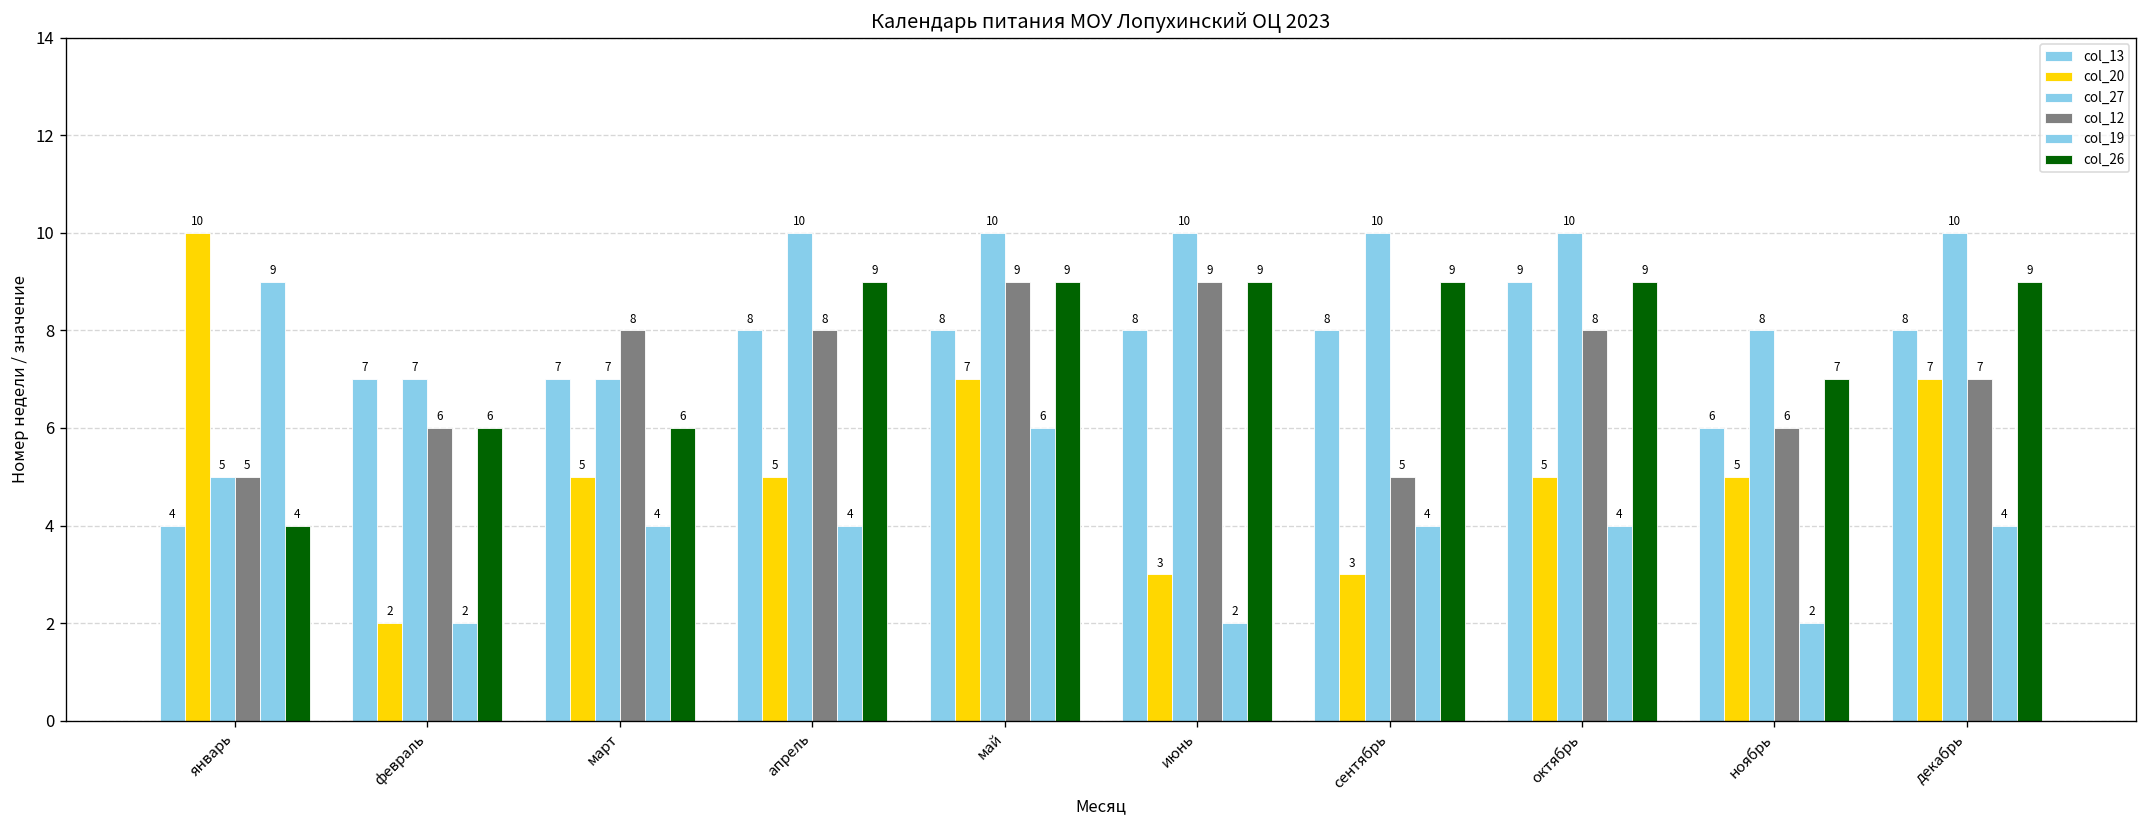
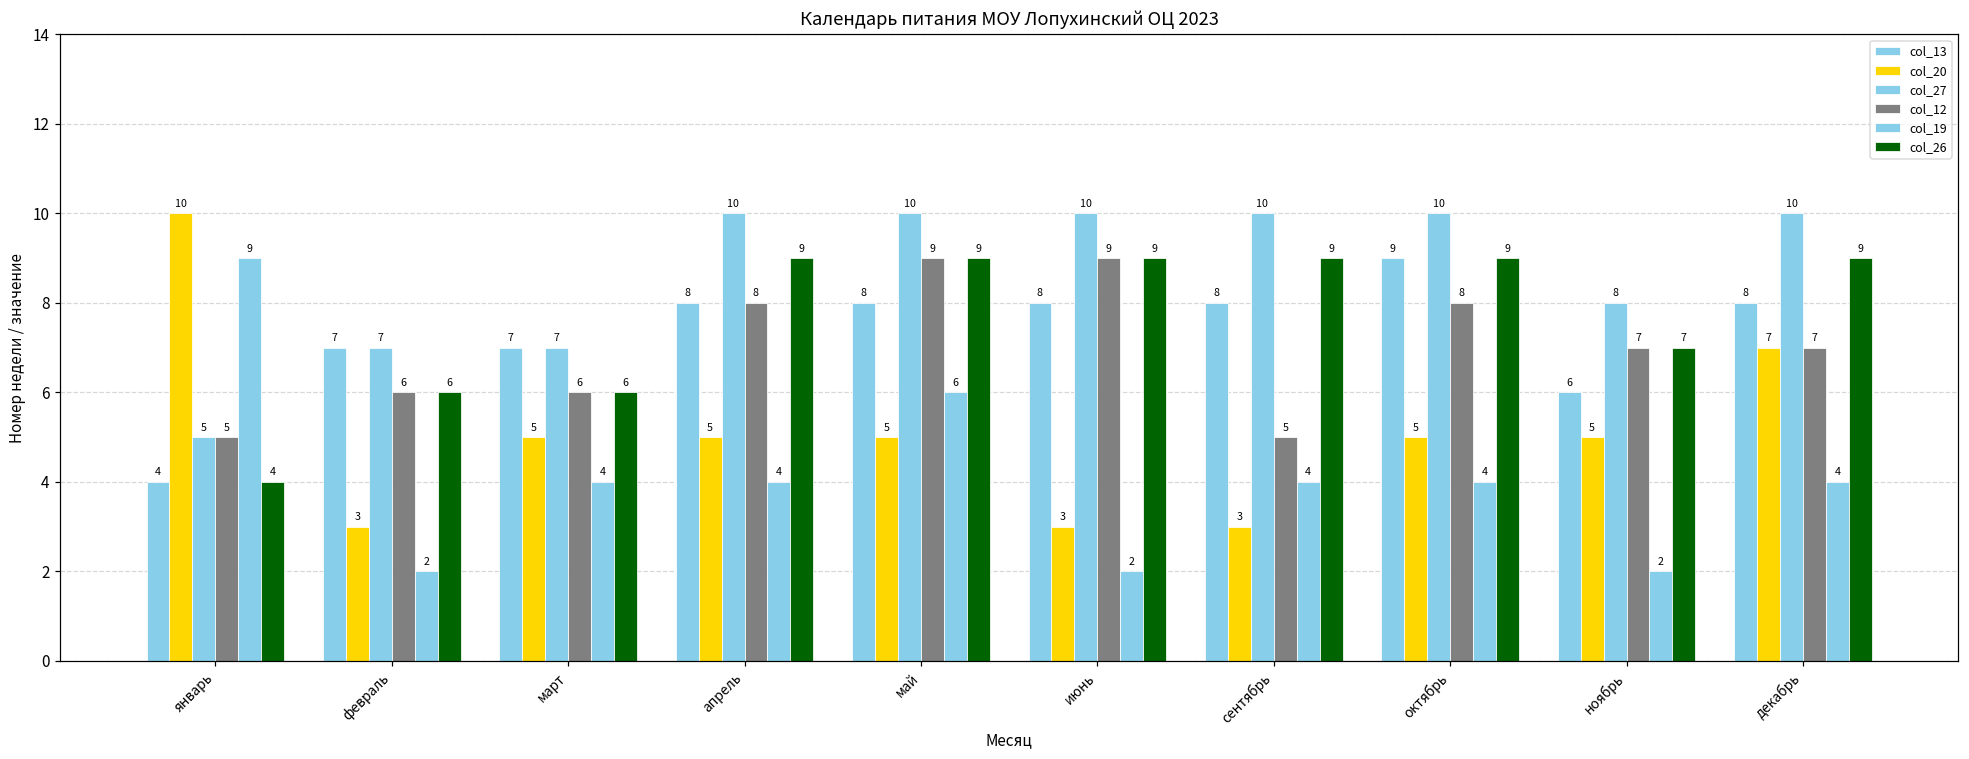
  {
    "col_20": {
      "январь": 10,
-     "февраль": 2,
+     "февраль": 3,
      "март": 5,
      "апрель": 5,
-     "май": 7,
+     "май": 5,
      "июнь": 3,
      "сентябрь": 3,
      "октябрь": 5,
      "ноябрь": 5,
      "декабрь": 7
    },
    "col_12": {
      "январь": 5,
      "февраль": 6,
-     "март": 8,
+     "март": 6,
      "апрель": 8,
      "май": 9,
      "июнь": 9,
      "сентябрь": 5,
      "октябрь": 8,
-     "ноябрь": 6,
+     "ноябрь": 7,
      "декабрь": 7
    },
    "col_26": {
      "январь": 4,
      "февраль": 6,
      "март": 6,
      "апрель": 9,
      "май": 9,
      "июнь": 9,
      "сентябрь": 9,
      "октябрь": 9,
      "ноябрь": 7,
      "декабрь": 9
    }
  }
